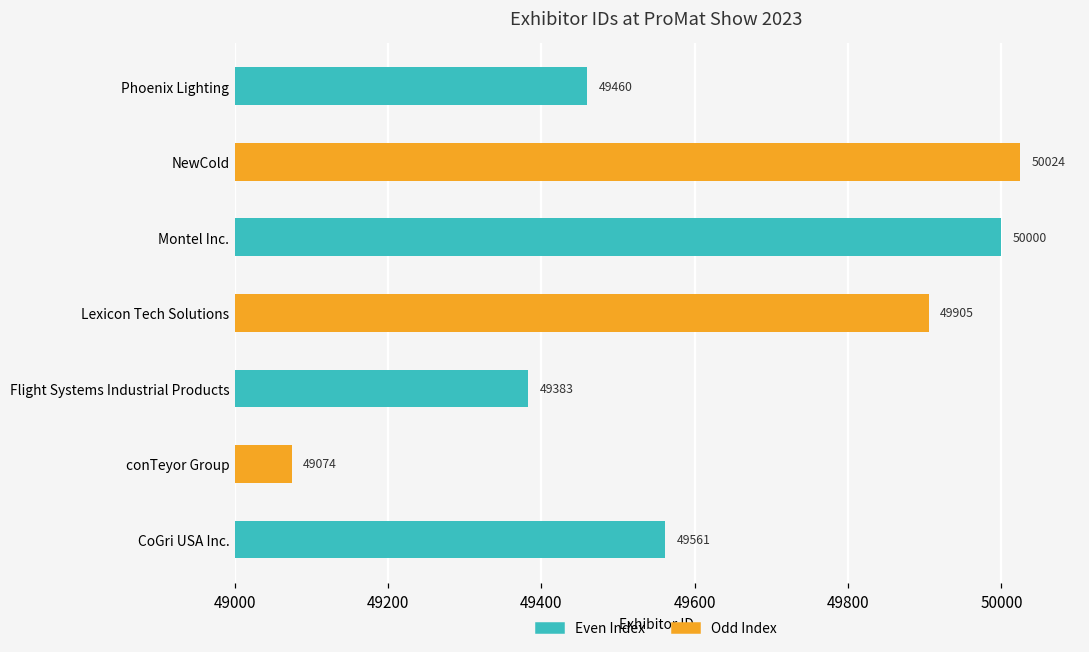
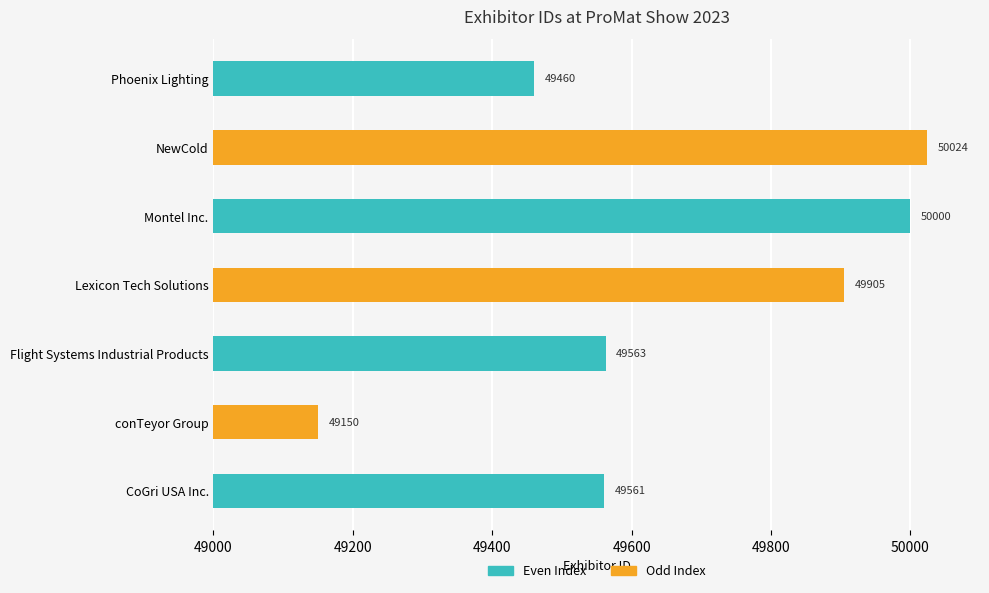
  {
    "Phoenix Lighting": 49460,
    "NewCold": 50024,
    "Montel Inc.": 50000,
    "Lexicon Tech Solutions": 49905,
-   "Flight Systems Industrial Products": 49383,
-   "conTeyor Group": 49074,
+   "Flight Systems Industrial Products": 49563,
+   "conTeyor Group": 49150,
    "CoGri USA Inc.": 49561
  }
